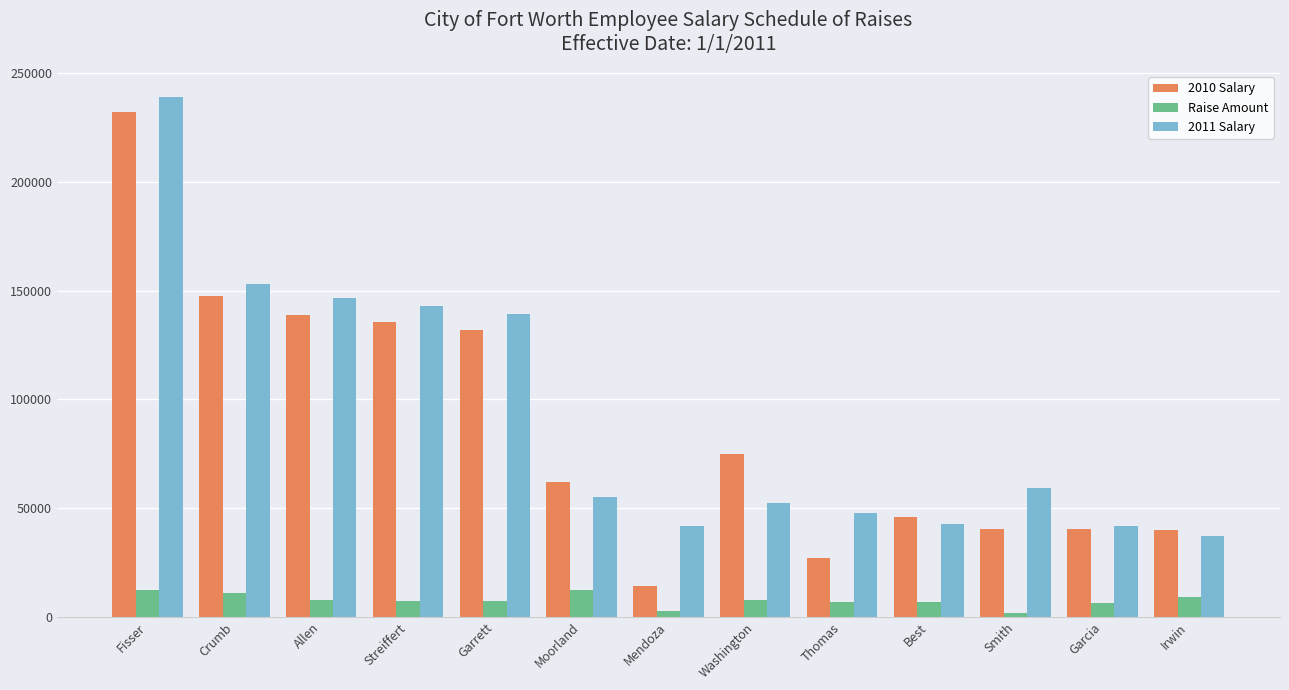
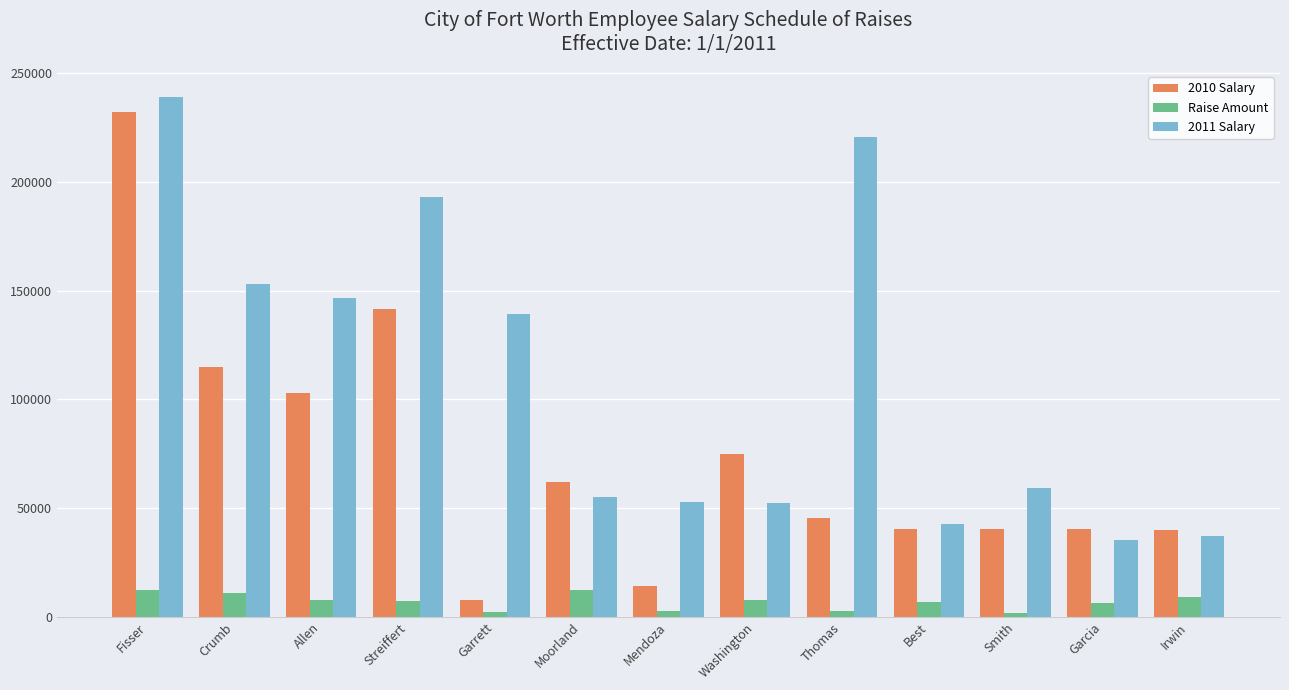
  {
    "2010 Salary": {
      "Fisser": 232000,
-     "Crumb": 147000,
-     "Allen": 139000,
-     "Streiffert": 135000,
-     "Garrett": 132000,
+     "Crumb": 115000,
+     "Allen": 103000,
+     "Streiffert": 142000,
+     "Garrett": 8000,
      "Moorland": 62000,
      "Mendoza": 14000,
      "Washington": 75000,
-     "Thomas": 27000,
-     "Best": 46000,
+     "Thomas": 45000,
+     "Best": 40000,
      "Smith": 40000,
      "Garcia": 40000,
      "Irwin": 40000
    },
    "Raise Amount": {
      "Fisser": 12000,
      "Crumb": 11000,
      "Allen": 8000,
      "Streiffert": 7000,
-     "Garrett": 7000,
+     "Garrett": 2000,
      "Moorland": 12000,
      "Mendoza": 3000,
      "Washington": 8000,
-     "Thomas": 7000,
+     "Thomas": 2000,
      "Best": 7000,
      "Smith": 2000,
      "Garcia": 6000,
      "Irwin": 9000
    },
    "2011 Salary": {
      "Fisser": 239000,
      "Crumb": 153000,
      "Allen": 147000,
-     "Streiffert": 143000,
+     "Streiffert": 193000,
      "Garrett": 139000,
      "Moorland": 55000,
-     "Mendoza": 42000,
+     "Mendoza": 53000,
      "Washington": 52000,
-     "Thomas": 48000,
+     "Thomas": 221000,
      "Best": 43000,
      "Smith": 59000,
-     "Garcia": 42000,
+     "Garcia": 36000,
      "Irwin": 37000
    }
  }
